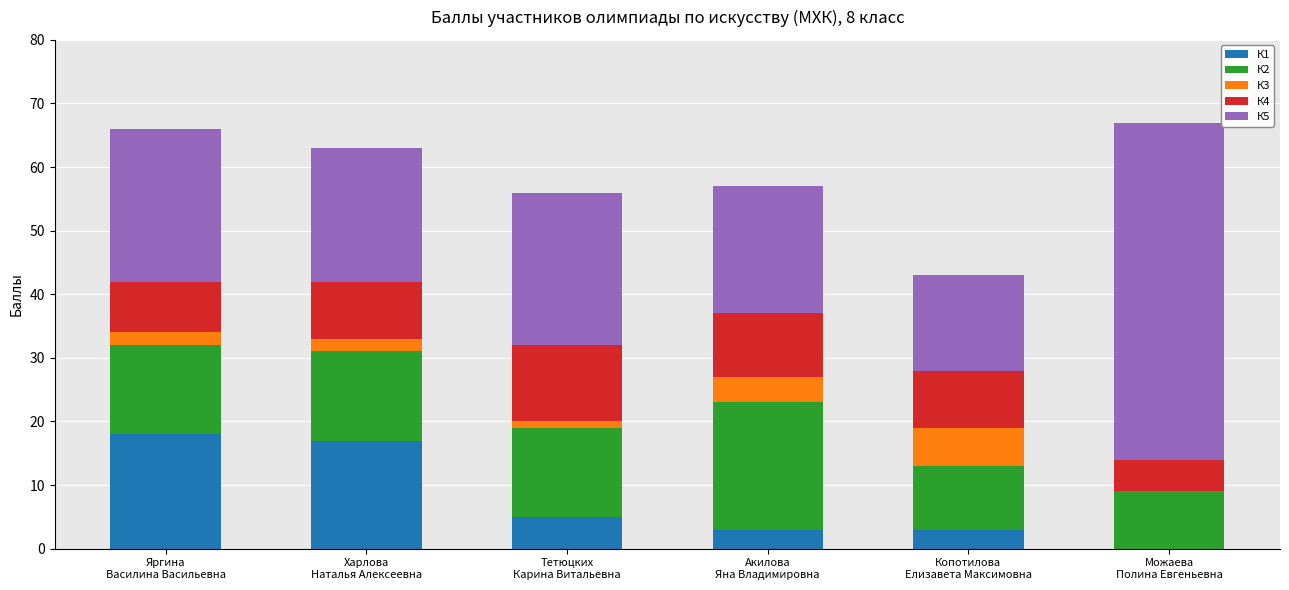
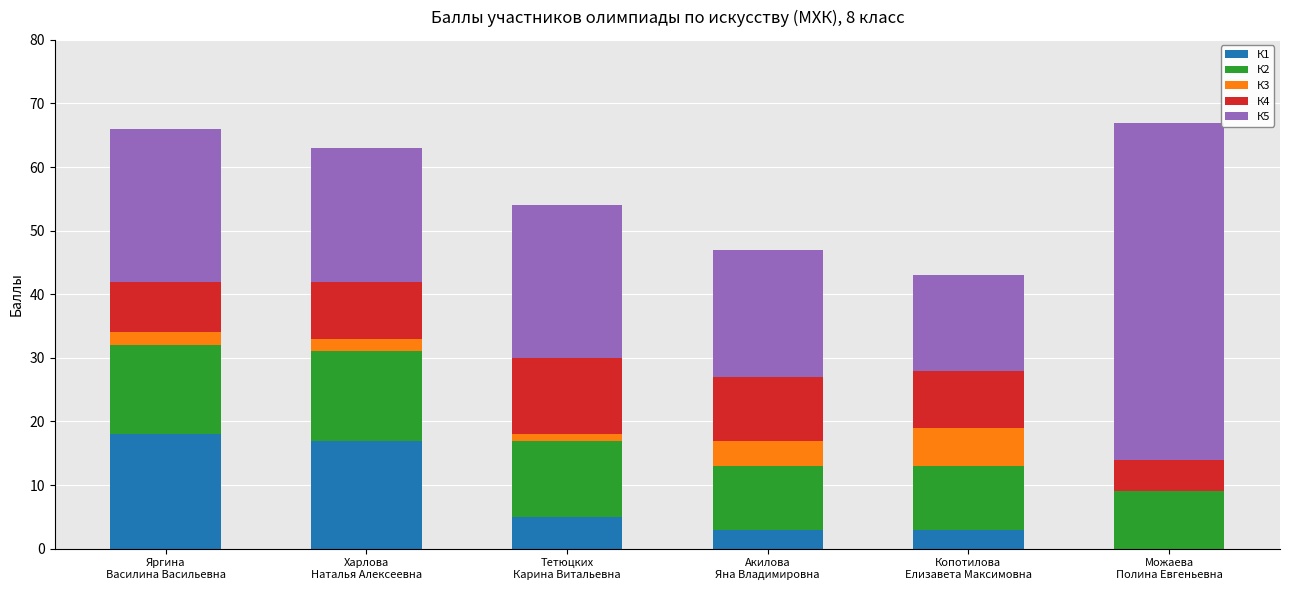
  {
    "К1": {
      "Яргина Василина Васильевна": 18,
      "Харлова Наталья Алексеевна": 17,
      "Тетюцких Карина Витальевна": 5,
      "Акилова Яна Владимировна": 3,
      "Копотилова Елизавета Максимовна": 3,
      "Можаева Полина Евгеньевна": 0
    },
    "К2": {
      "Яргина Василина Васильевна": 14,
      "Харлова Наталья Алексеевна": 14,
-     "Тетюцких Карина Витальевна": 14,
-     "Акилова Яна Владимировна": 20,
+     "Тетюцких Карина Витальевна": 12,
+     "Акилова Яна Владимировна": 10,
      "Копотилова Елизавета Максимовна": 10,
      "Можаева Полина Евгеньевна": 9
    },
    "К3": {
      "Яргина Василина Васильевна": 2,
      "Харлова Наталья Алексеевна": 2,
      "Тетюцких Карина Витальевна": 1,
      "Акилова Яна Владимировна": 4,
      "Копотилова Елизавета Максимовна": 6,
      "Можаева Полина Евгеньевна": 0
    },
    "К4": {
      "Яргина Василина Васильевна": 8,
      "Харлова Наталья Алексеевна": 9,
      "Тетюцких Карина Витальевна": 12,
      "Акилова Яна Владимировна": 10,
      "Копотилова Елизавета Максимовна": 9,
      "Можаева Полина Евгеньевна": 5
    },
    "К5": {
      "Яргина Василина Васильевна": 24,
      "Харлова Наталья Алексеевна": 21,
      "Тетюцких Карина Витальевна": 24,
      "Акилова Яна Владимировна": 20,
      "Копотилова Елизавета Максимовна": 15,
      "Можаева Полина Евгеньевна": 53
    }
  }
